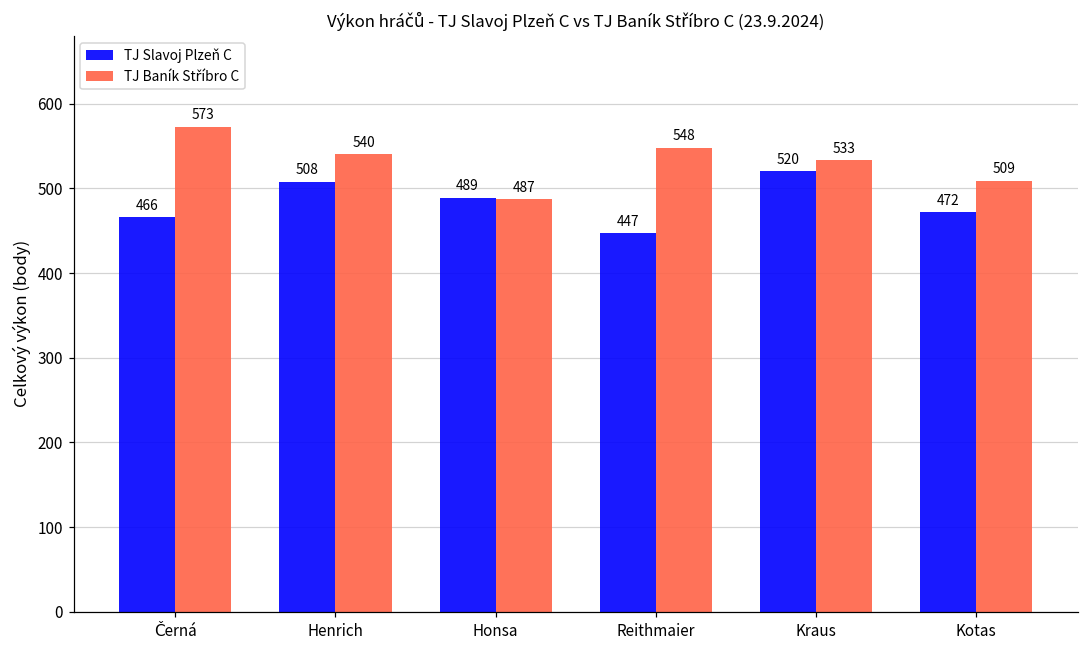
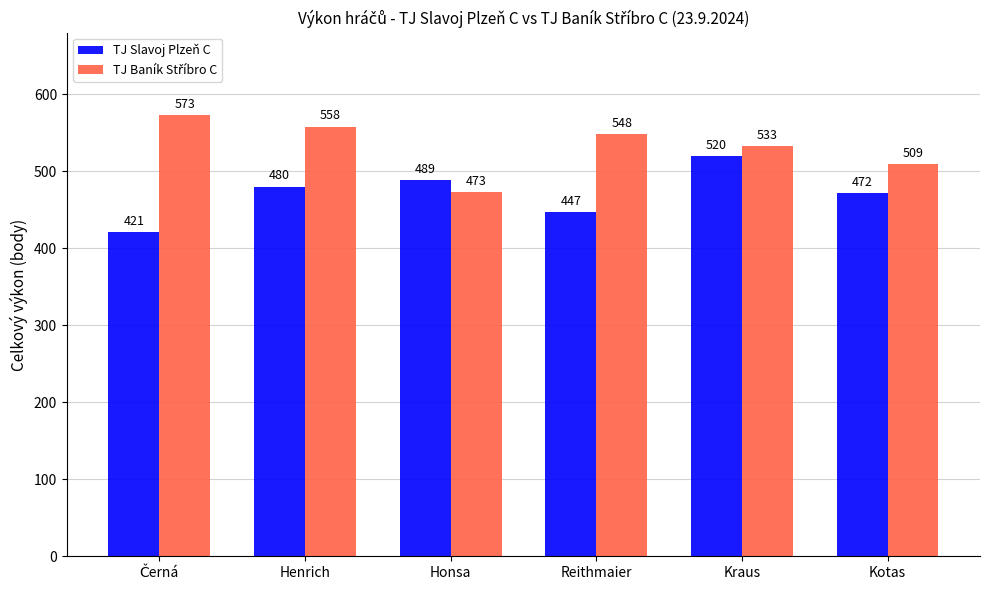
  {
    "TJ Slavoj Plzeň C": {
-     "Černá": 466,
-     "Henrich": 508,
+     "Černá": 421,
+     "Henrich": 480,
      "Honsa": 489,
      "Reithmaier": 447,
      "Kraus": 520,
      "Kotas": 472
    },
    "TJ Baník Stříbro C": {
      "Černá": 573,
-     "Henrich": 540,
-     "Honsa": 487,
+     "Henrich": 558,
+     "Honsa": 473,
      "Reithmaier": 548,
      "Kraus": 533,
      "Kotas": 509
    }
  }
